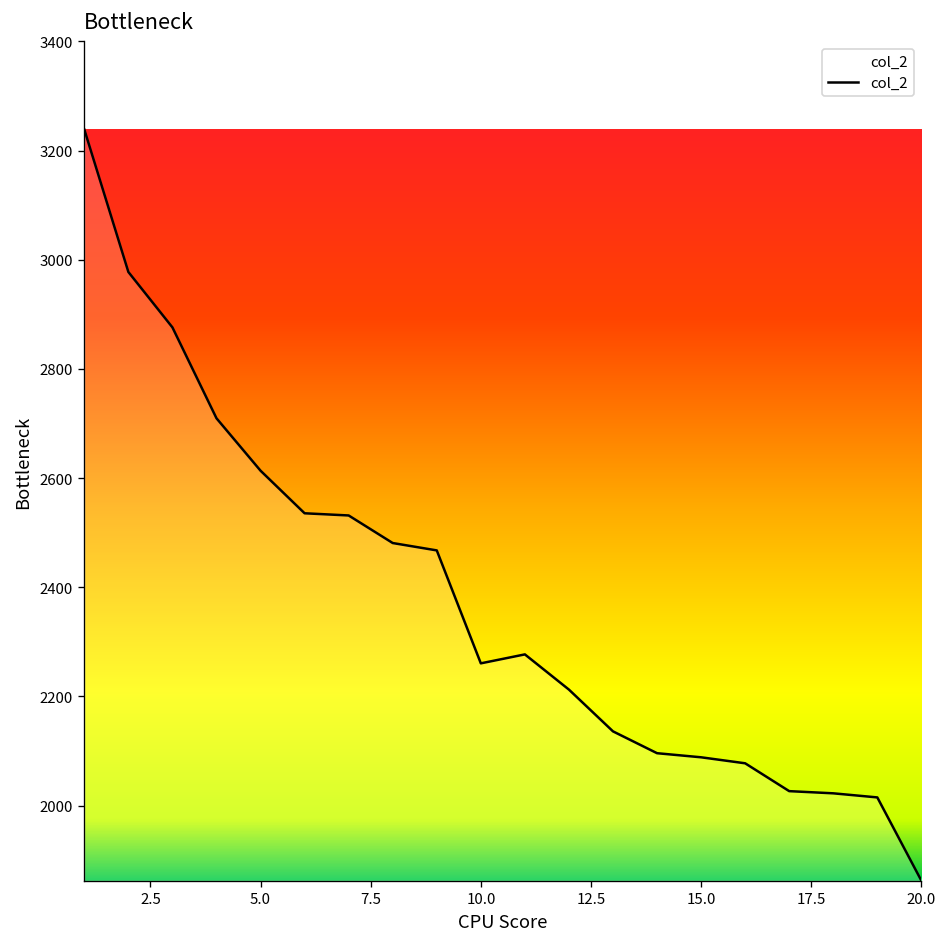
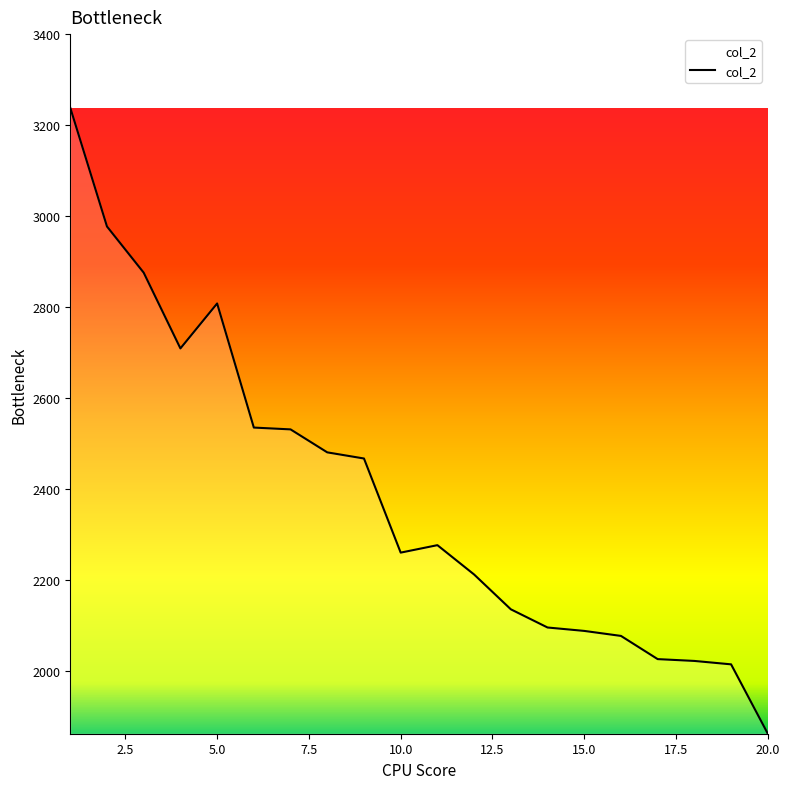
  {
-   "5.0": 2610,
+   "5.0": 2810,
    "10.0": 2260,
    "15.0": 2090,
    "20.0": 1860
  }
